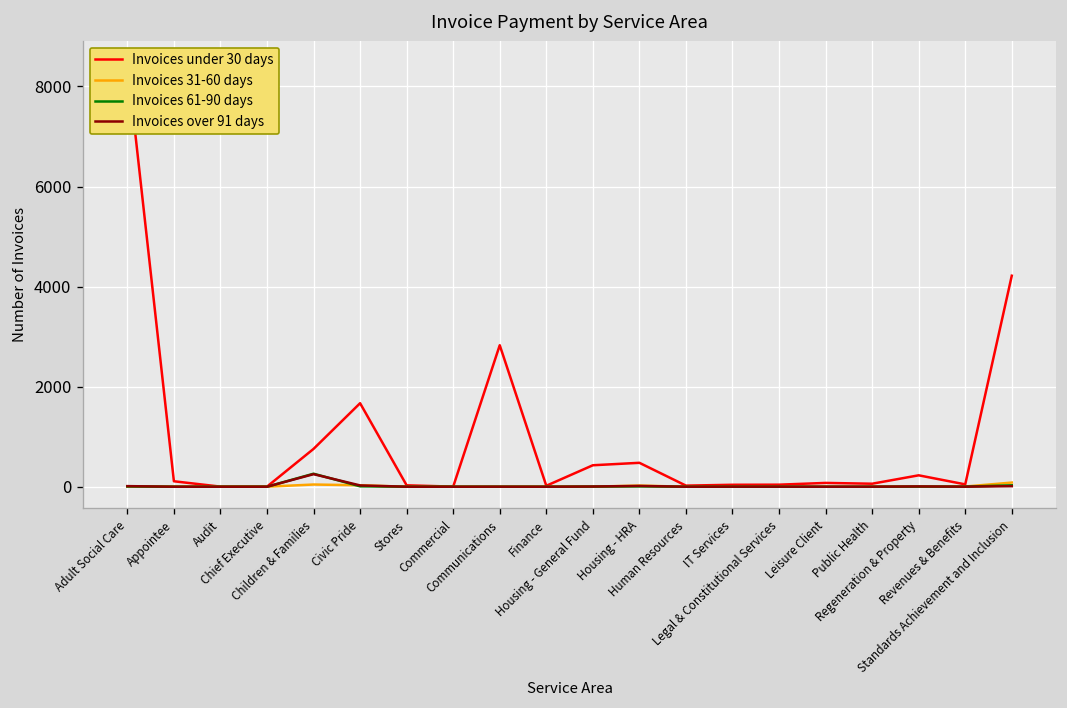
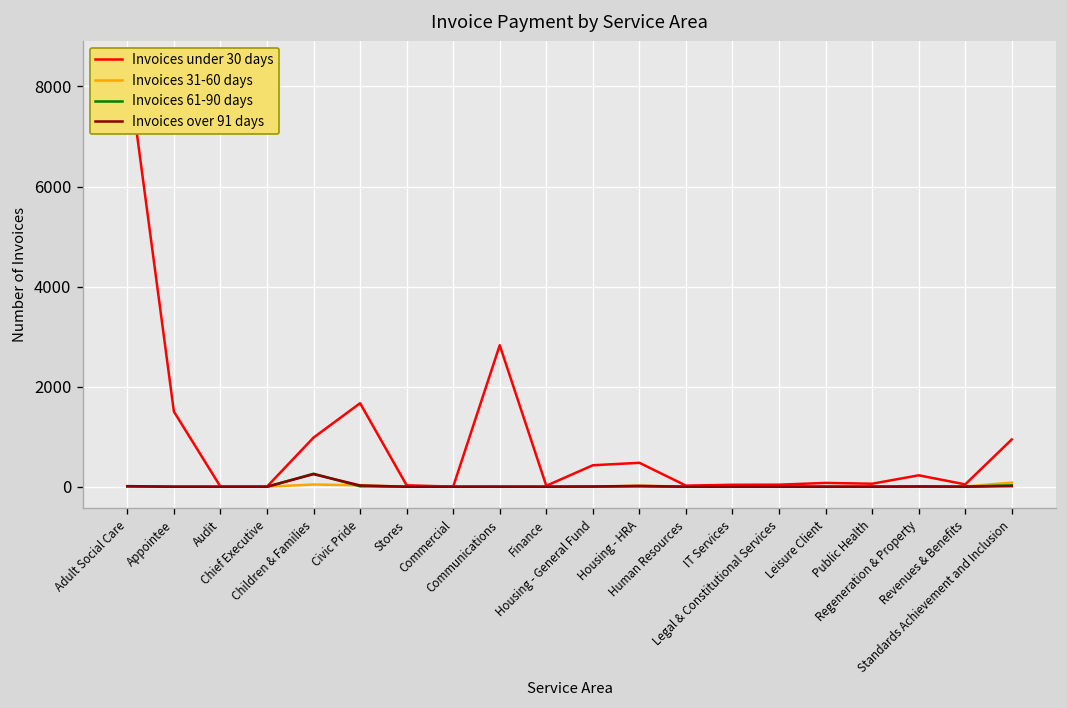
  {
    "Invoices under 30 days": {
-     "Appointee": 100,
-     "Children & Families": 800,
+     "Appointee": 1500,
+     "Children & Families": 1000,
      "Civic Pride": 1700,
      "Communications": 2800,
      "Housing - General Fund": 400,
      "Housing - HRA": 500,
      "Leisure Client": 100,
      "Regeneration & Property": 200,
-     "Standards Achievement and Inclusion": 4200
+     "Standards Achievement and Inclusion": 900
    },
    "Invoices 31-60 days": {
      "Children & Families": 0
    }
  }
